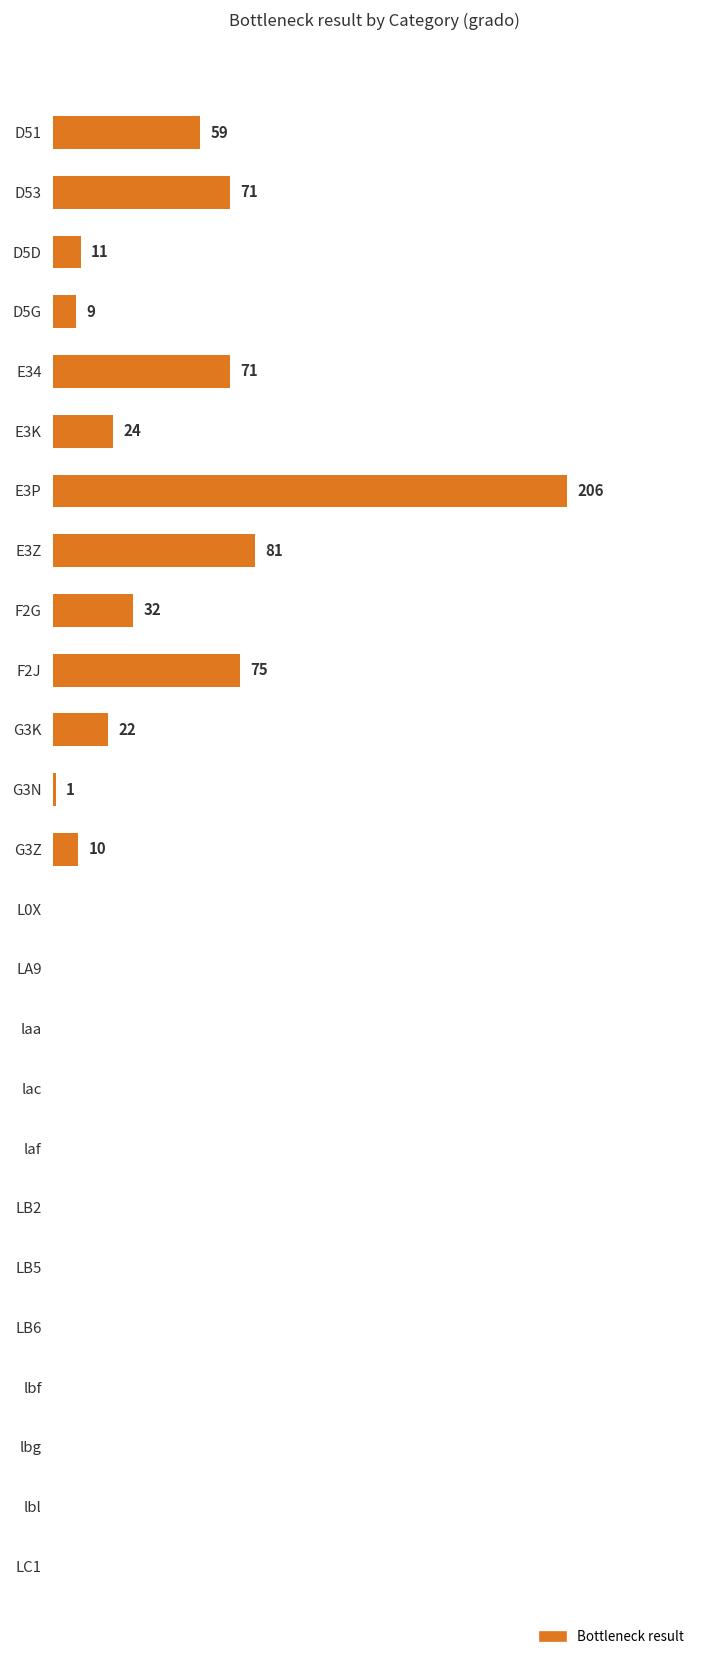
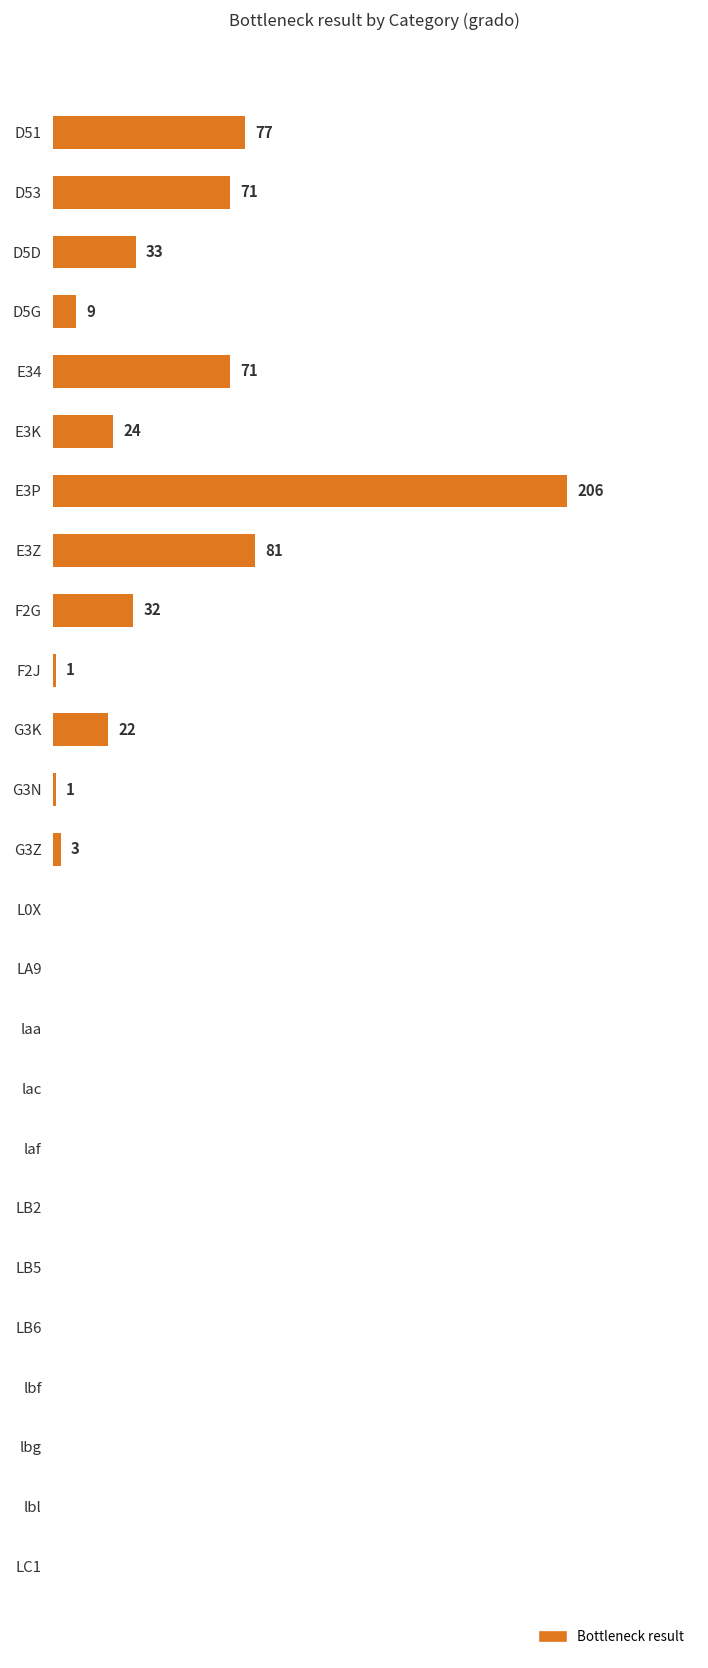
  {
-   "D51": 59,
+   "D51": 77,
    "D53": 71,
-   "D5D": 11,
+   "D5D": 33,
    "D5G": 9,
    "E34": 71,
    "E3K": 24,
    "E3P": 206,
    "E3Z": 81,
    "F2G": 32,
-   "F2J": 75,
+   "F2J": 1,
    "G3K": 22,
    "G3N": 1,
-   "G3Z": 10
+   "G3Z": 3
  }
